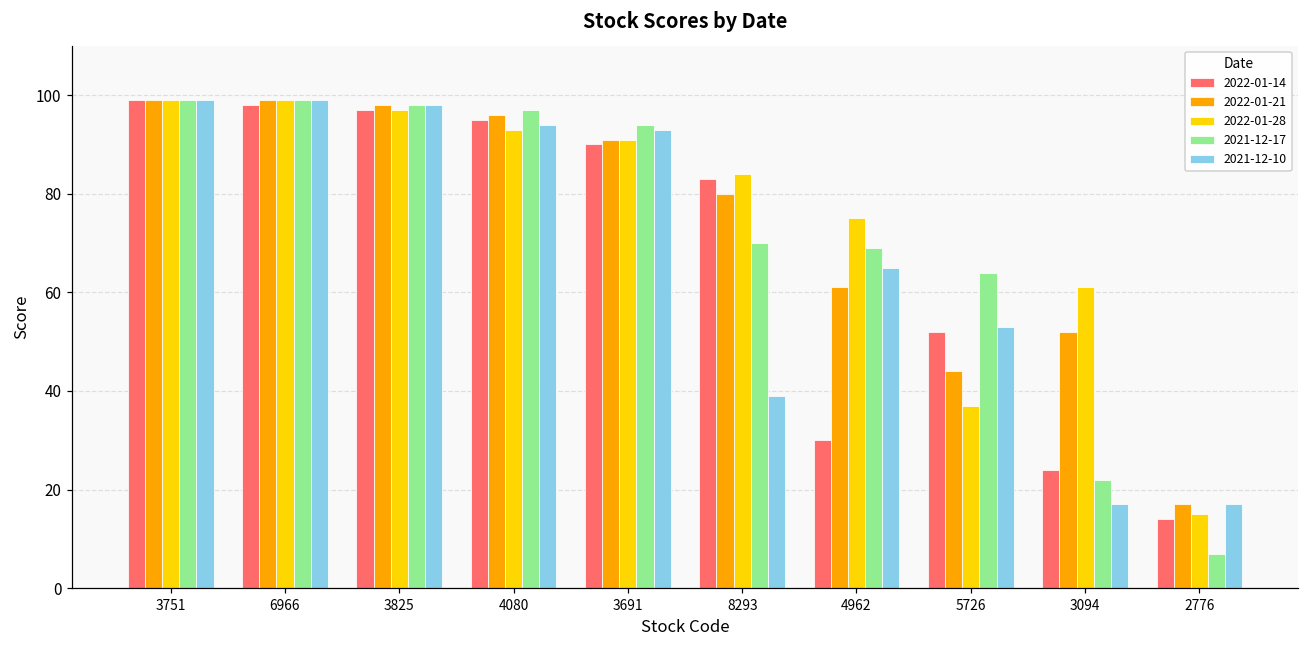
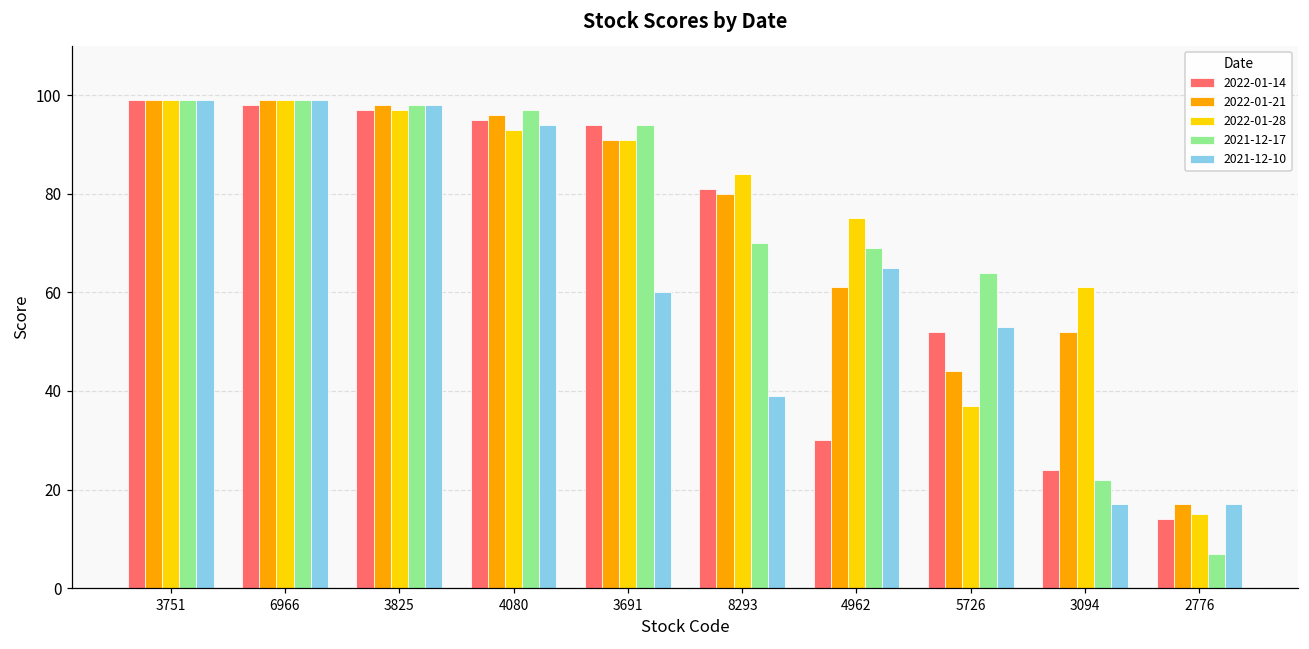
  {
    "2022-01-14": {
      "3751": 99,
      "6966": 98,
      "3825": 97,
      "4080": 95,
-     "3691": 90,
-     "8293": 83,
+     "3691": 94,
+     "8293": 81,
      "4962": 30,
      "5726": 52,
      "3094": 24,
      "2776": 14
    },
    "2021-12-17": {
      "3751": 99,
      "6966": 99,
      "3825": 98,
      "4080": 97,
      "3691": 94,
      "8293": 70,
      "4962": 69,
      "5726": 64,
      "3094": 22,
      "2776": 7
    },
    "2021-12-10": {
      "3751": 99,
      "6966": 99,
      "3825": 98,
      "4080": 94,
-     "3691": 93,
+     "3691": 60,
      "8293": 39,
      "4962": 65,
      "5726": 53,
      "3094": 17,
      "2776": 17
    }
  }
